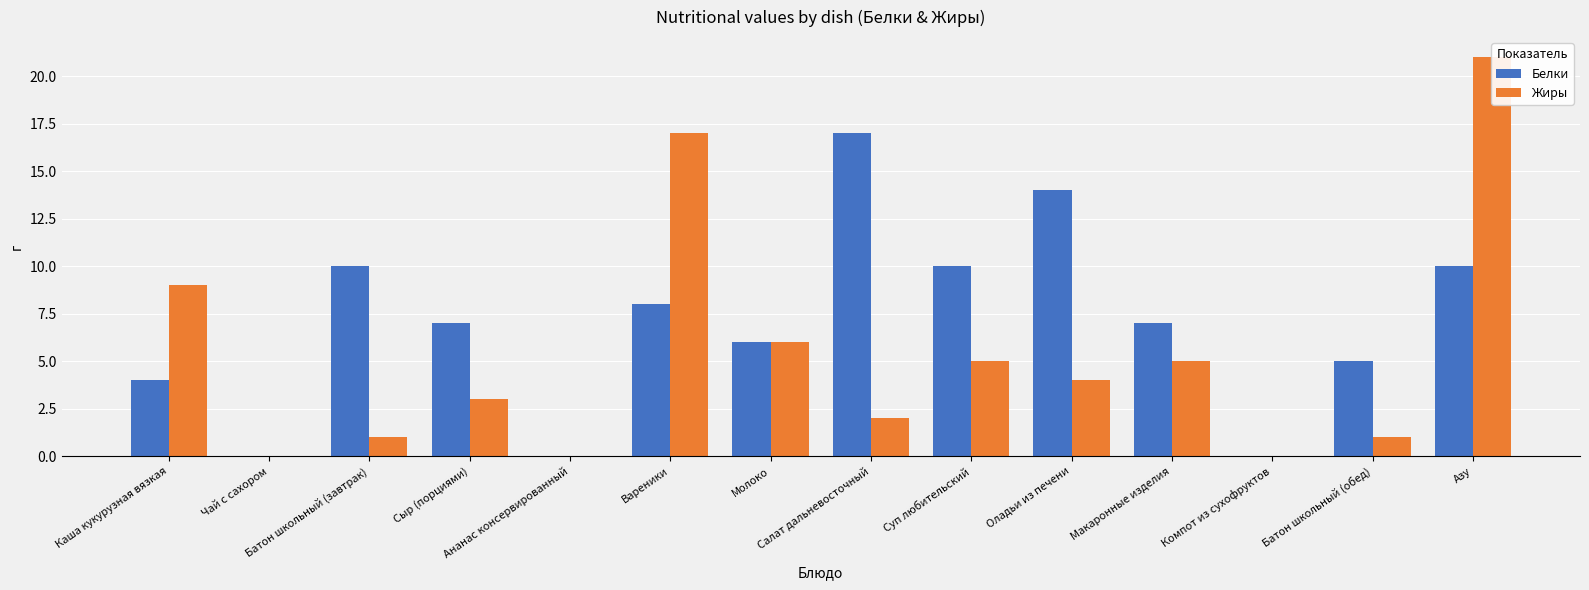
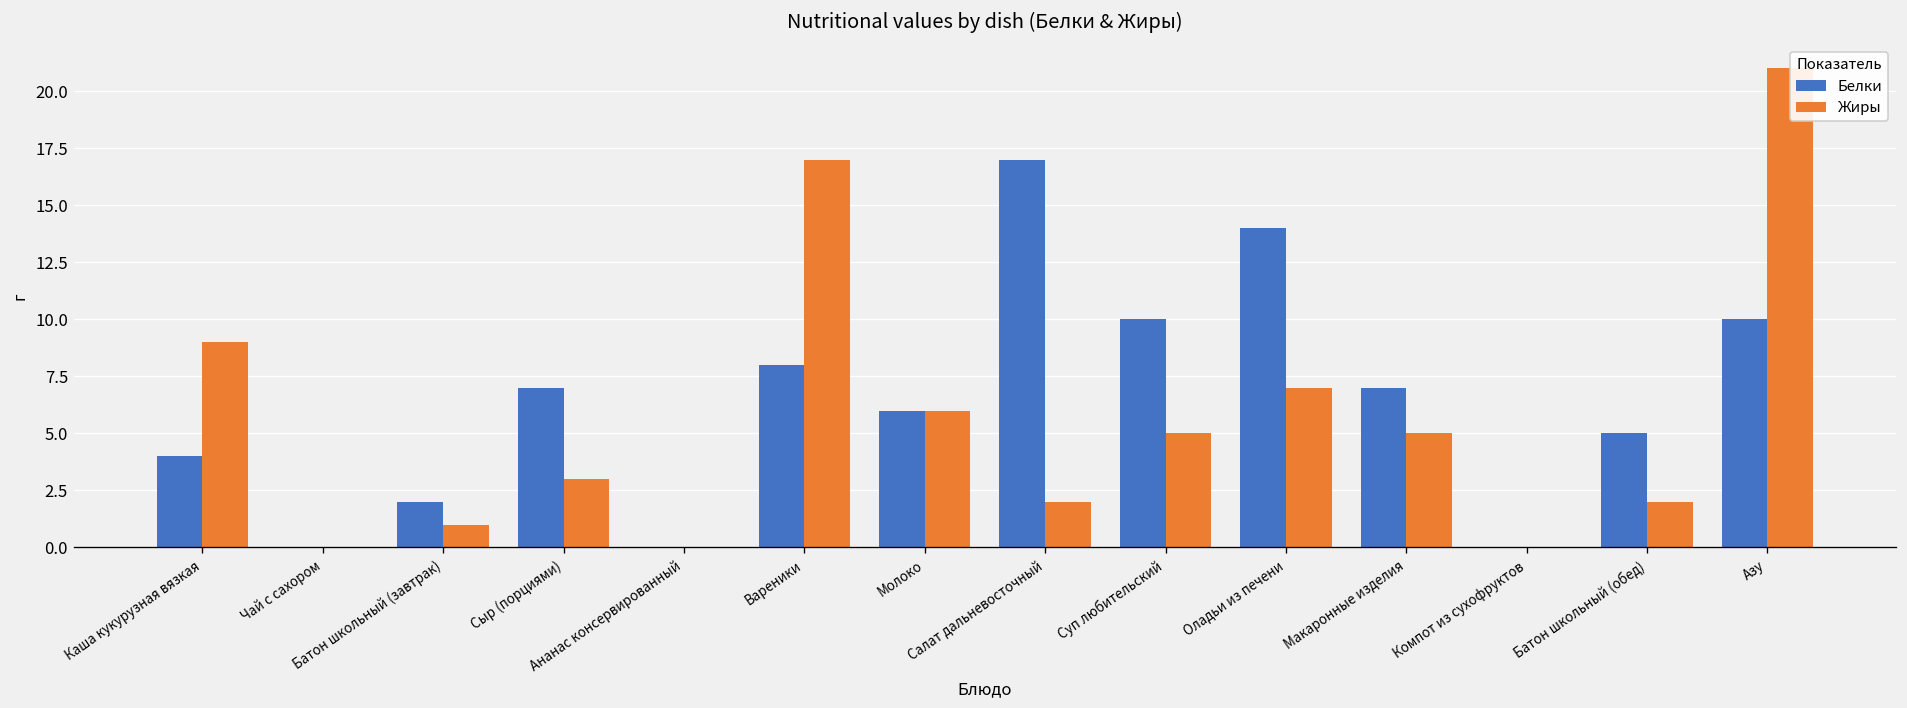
  {
    "Белки": {
      "Каша кукурузная вязкая": 4,
      "Чай с сахором": 0,
-     "Батон школьный (завтрак)": 10,
+     "Батон школьный (завтрак)": 2,
      "Сыр (порциями)": 7,
      "Ананас консервированный": 0,
      "Вареники": 8,
      "Молоко": 6,
      "Салат дальневосточный": 17,
      "Суп любительский": 10,
      "Оладьи из печени": 14,
      "Макаронные изделия": 7,
      "Компот из сухофруктов": 0,
      "Батон школьный (обед)": 5,
      "Азу": 10
    },
    "Жиры": {
      "Каша кукурузная вязкая": 9,
      "Чай с сахором": 0,
      "Батон школьный (завтрак)": 1,
      "Сыр (порциями)": 3,
      "Ананас консервированный": 0,
      "Вареники": 17,
      "Молоко": 6,
      "Салат дальневосточный": 2,
      "Суп любительский": 5,
-     "Оладьи из печени": 4,
+     "Оладьи из печени": 7,
      "Макаронные изделия": 5,
      "Компот из сухофруктов": 0,
-     "Батон школьный (обед)": 1
+     "Батон школьный (обед)": 2
    }
  }
